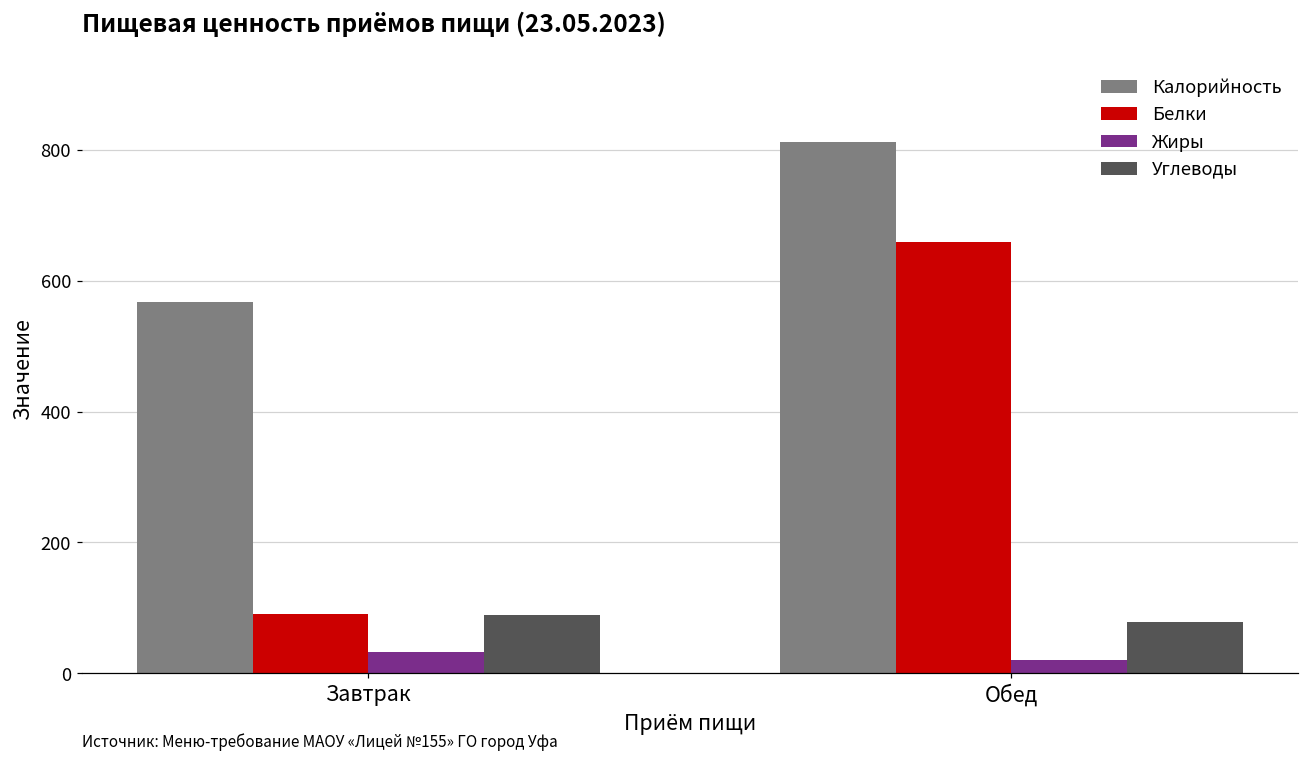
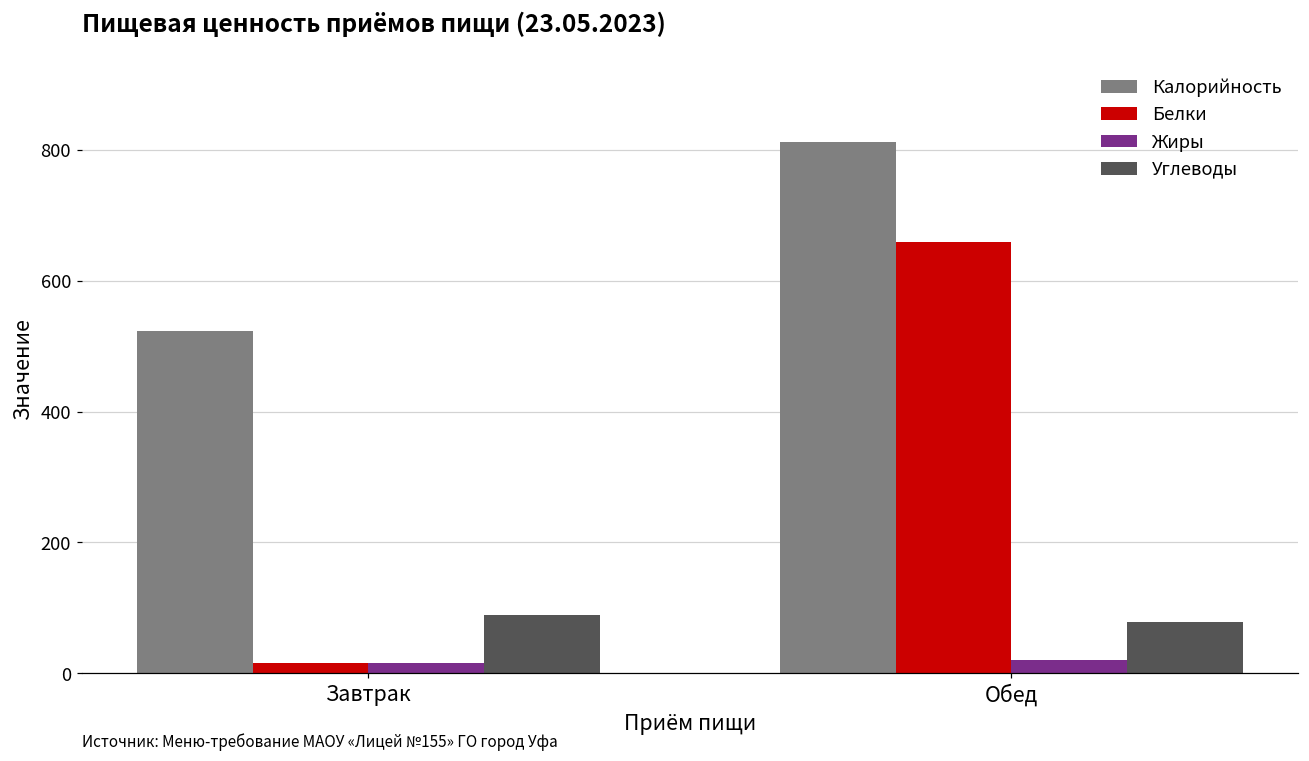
  {
    "Калорийность": {
-     "Завтрак": 570,
+     "Завтрак": 520,
      "Обед": 810
    },
    "Белки": {
-     "Завтрак": 90,
+     "Завтрак": 20,
      "Обед": 660
    },
    "Жиры": {
-     "Завтрак": 30,
+     "Завтрак": 20,
      "Обед": 20
    },
    "Углеводы": {
      "Завтрак": 90,
      "Обед": 80
    }
  }
